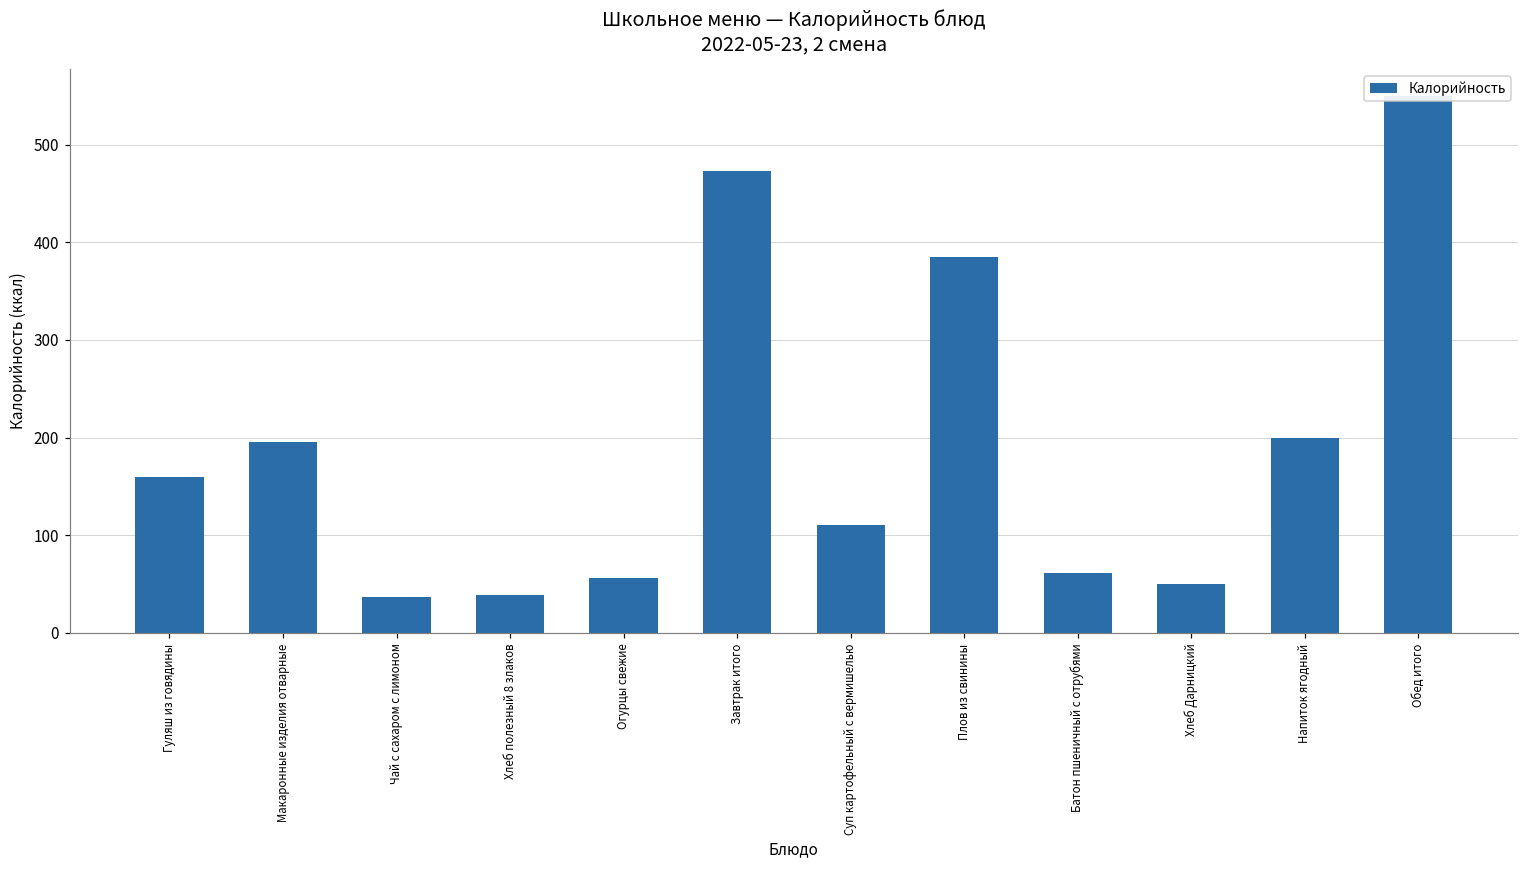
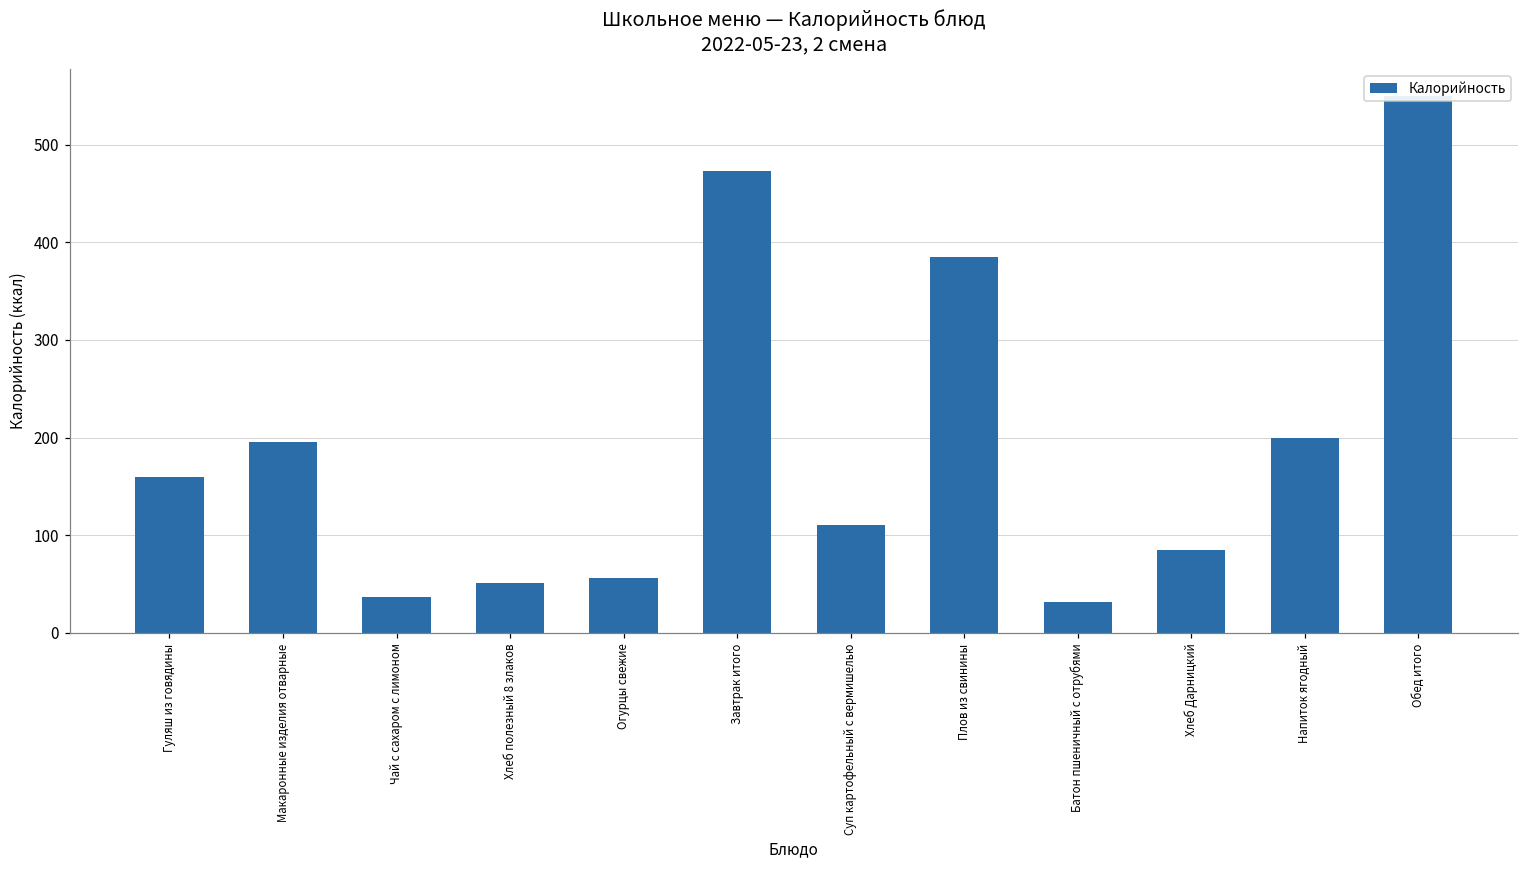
  {
    "Гуляш из говядины": 160,
    "Макаронные изделия отварные": 200,
    "Чай с сахаром с лимоном": 40,
-   "Хлеб полезный 8 злаков": 40,
+   "Хлеб полезный 8 злаков": 50,
    "Огурцы свежие": 60,
    "Завтрак итого": 470,
    "Суп картофельный с вермишелью": 110,
    "Плов из свинины": 390,
-   "Батон пшеничный с отрубями": 60,
-   "Хлеб Дарницкий": 50,
+   "Батон пшеничный с отрубями": 30,
+   "Хлеб Дарницкий": 90,
    "Напиток ягодный": 200
  }
